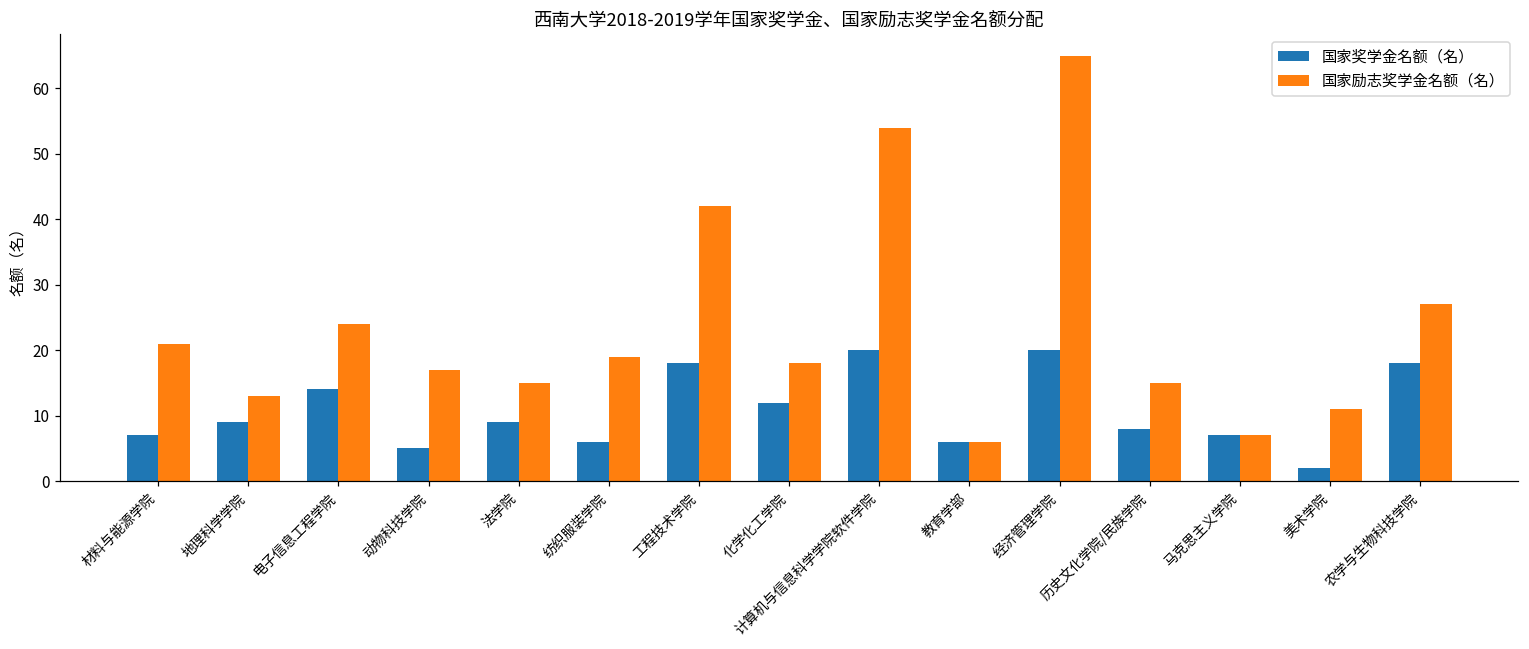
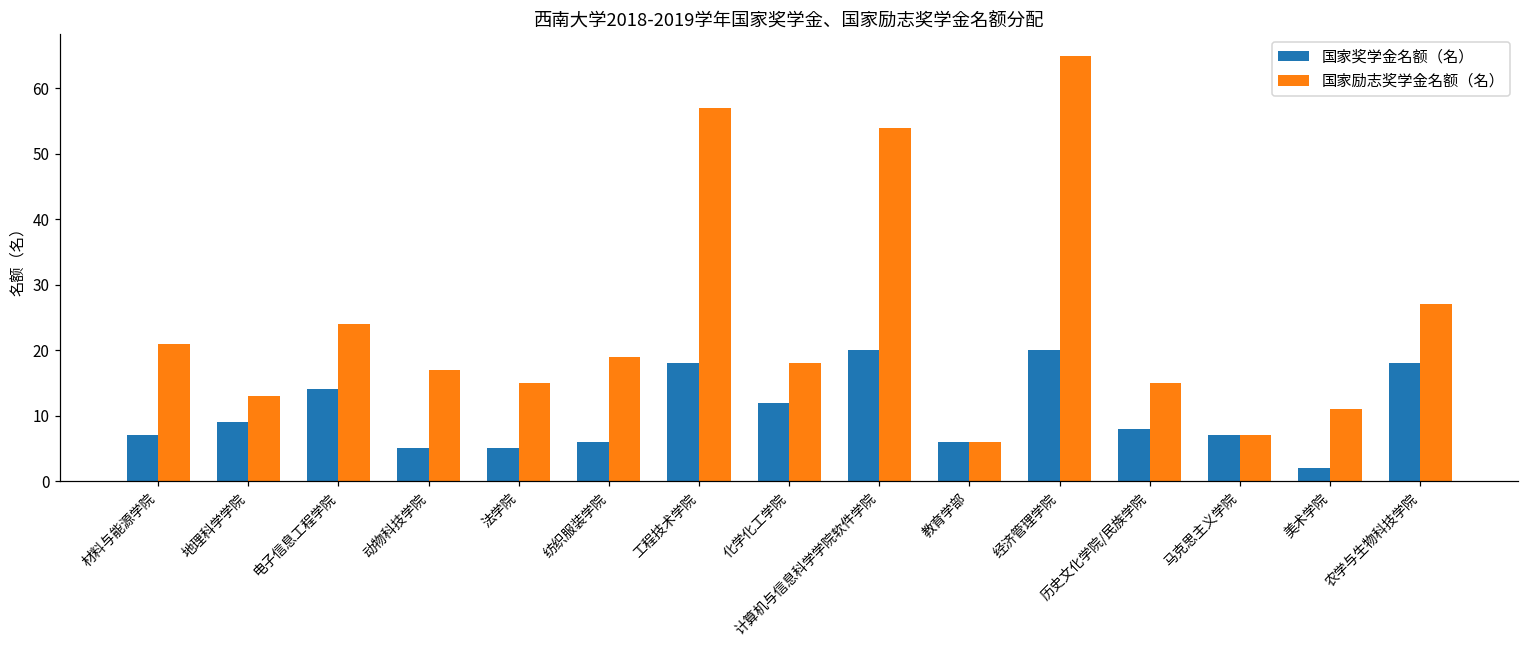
  {
    "国家奖学金名额（名）": {
      "材料与能源学院": 7,
      "地理科学学院": 9,
      "电子信息工程学院": 14,
      "动物科技学院": 5,
-     "法学院": 9,
+     "法学院": 5,
      "纺织服装学院": 6,
      "工程技术学院": 18,
      "化学化工学院": 12,
      "计算机与信息科学学院软件学院": 20,
      "教育学部": 6,
      "经济管理学院": 20,
      "历史文化学院/民族学院": 8,
      "马克思主义学院": 7,
      "美术学院": 2,
      "农学与生物科技学院": 18
    },
    "国家励志奖学金名额（名）": {
      "材料与能源学院": 21,
      "地理科学学院": 13,
      "电子信息工程学院": 24,
      "动物科技学院": 17,
      "法学院": 15,
      "纺织服装学院": 19,
-     "工程技术学院": 42,
+     "工程技术学院": 57,
      "化学化工学院": 18,
      "计算机与信息科学学院软件学院": 54,
      "教育学部": 6,
      "经济管理学院": 65,
      "历史文化学院/民族学院": 15,
      "马克思主义学院": 7,
      "美术学院": 11,
      "农学与生物科技学院": 27
    }
  }
